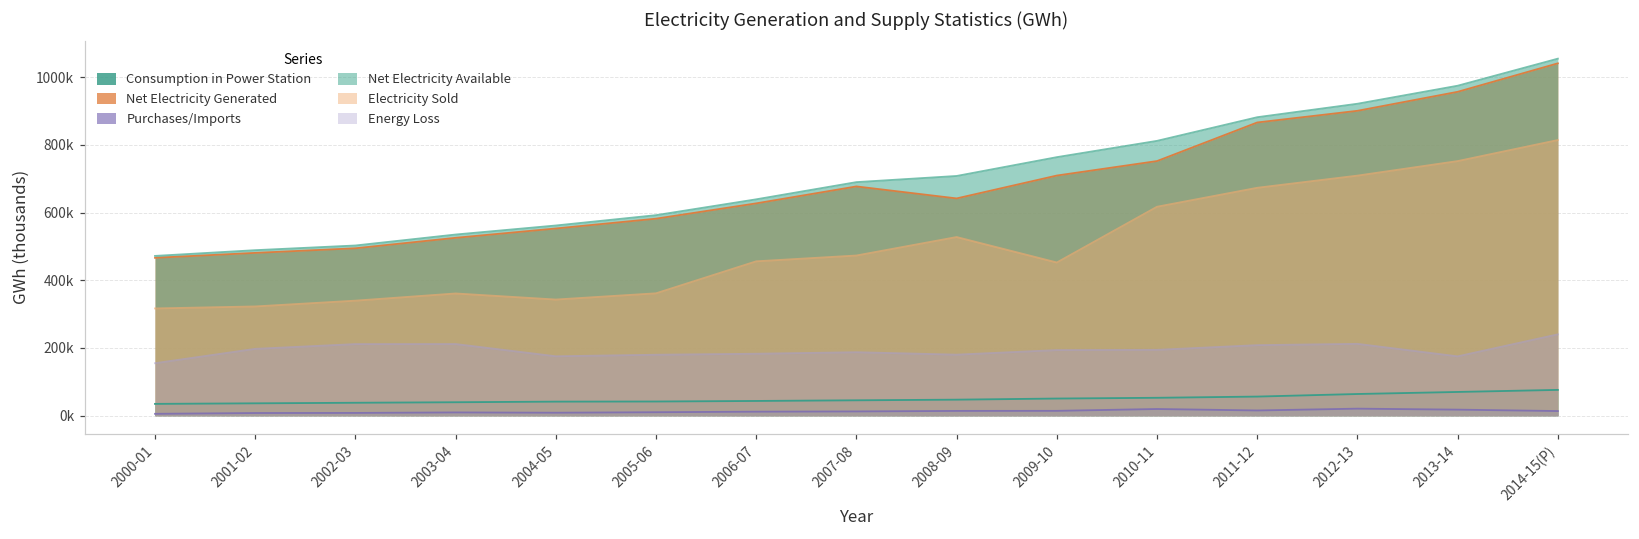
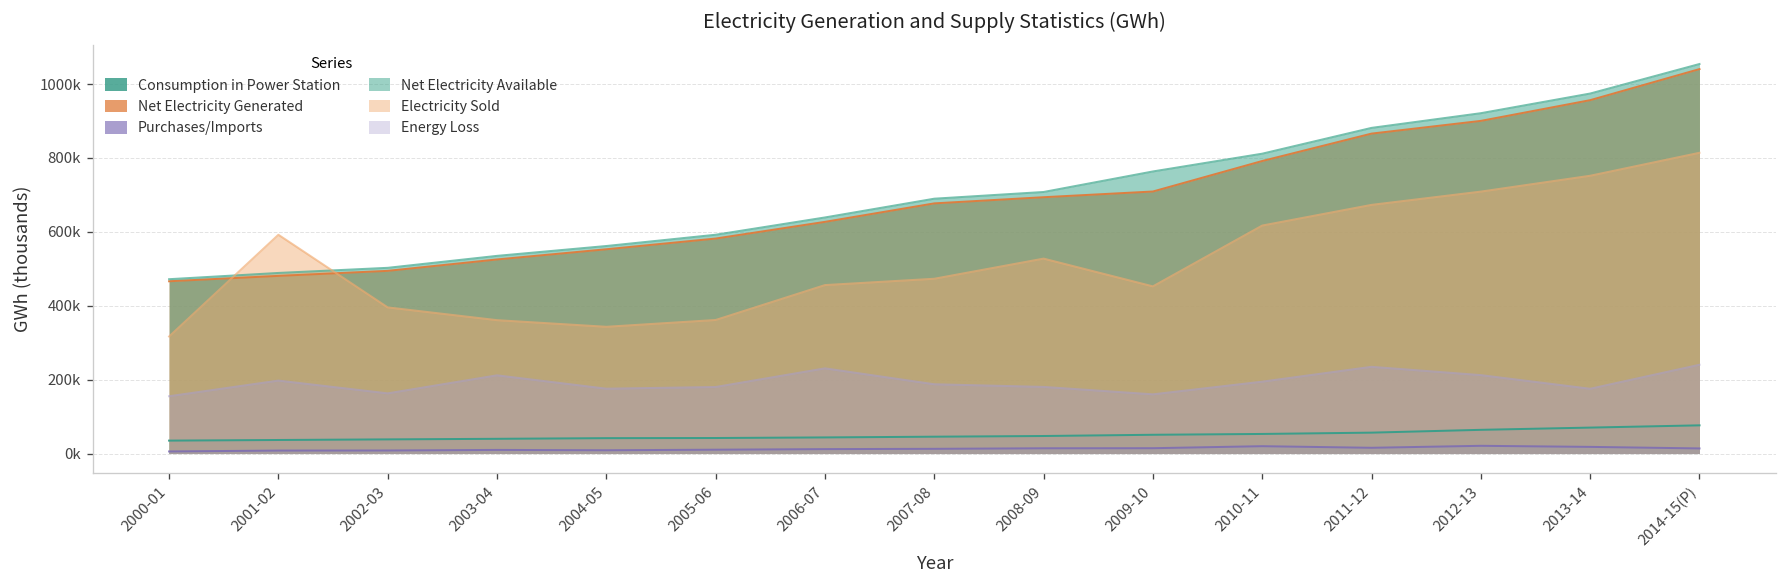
  {
    "Net Electricity Generated": {
      "2003-04": 530000,
      "2004-05": 550000,
      "2005-06": 580000,
      "2006-07": 630000,
      "2007-08": 680000,
-     "2008-09": 640000,
+     "2008-09": 690000,
      "2009-10": 710000,
-     "2010-11": 750000,
+     "2010-11": 790000,
      "2011-12": 870000,
      "2012-13": 900000,
      "2013-14": 960000,
      "2014-15(P)": 1040000
    },
    "Purchases/Imports": {
      "2000-01": 10000,
      "2001-02": 10000,
      "2002-03": 10000,
      "2003-04": 10000,
      "2004-05": 10000,
      "2005-06": 10000,
      "2006-07": 10000,
      "2007-08": 10000,
      "2008-09": 10000,
      "2009-10": 10000,
      "2010-11": 20000,
      "2011-12": 20000,
      "2012-13": 20000,
      "2013-14": 20000,
      "2014-15(P)": 10000
    },
    "Electricity Sold": {
      "2000-01": 320000,
-     "2001-02": 320000,
-     "2002-03": 340000,
+     "2001-02": 590000,
+     "2002-03": 400000,
      "2003-04": 360000,
      "2004-05": 340000,
      "2005-06": 360000,
      "2006-07": 460000,
      "2007-08": 470000,
      "2008-09": 530000,
      "2009-10": 450000,
      "2010-11": 620000,
      "2011-12": 670000,
      "2012-13": 710000,
      "2013-14": 750000,
      "2014-15(P)": 810000
    },
    "Energy Loss": {
      "2000-01": 160000,
      "2001-02": 200000,
-     "2002-03": 210000,
+     "2002-03": 160000,
      "2003-04": 210000,
      "2004-05": 180000,
      "2005-06": 180000,
-     "2006-07": 180000,
+     "2006-07": 230000,
      "2007-08": 190000,
      "2008-09": 180000,
-     "2009-10": 190000,
+     "2009-10": 160000,
      "2010-11": 190000,
-     "2011-12": 210000,
+     "2011-12": 230000,
      "2012-13": 210000,
      "2013-14": 180000,
      "2014-15(P)": 240000
    }
  }
